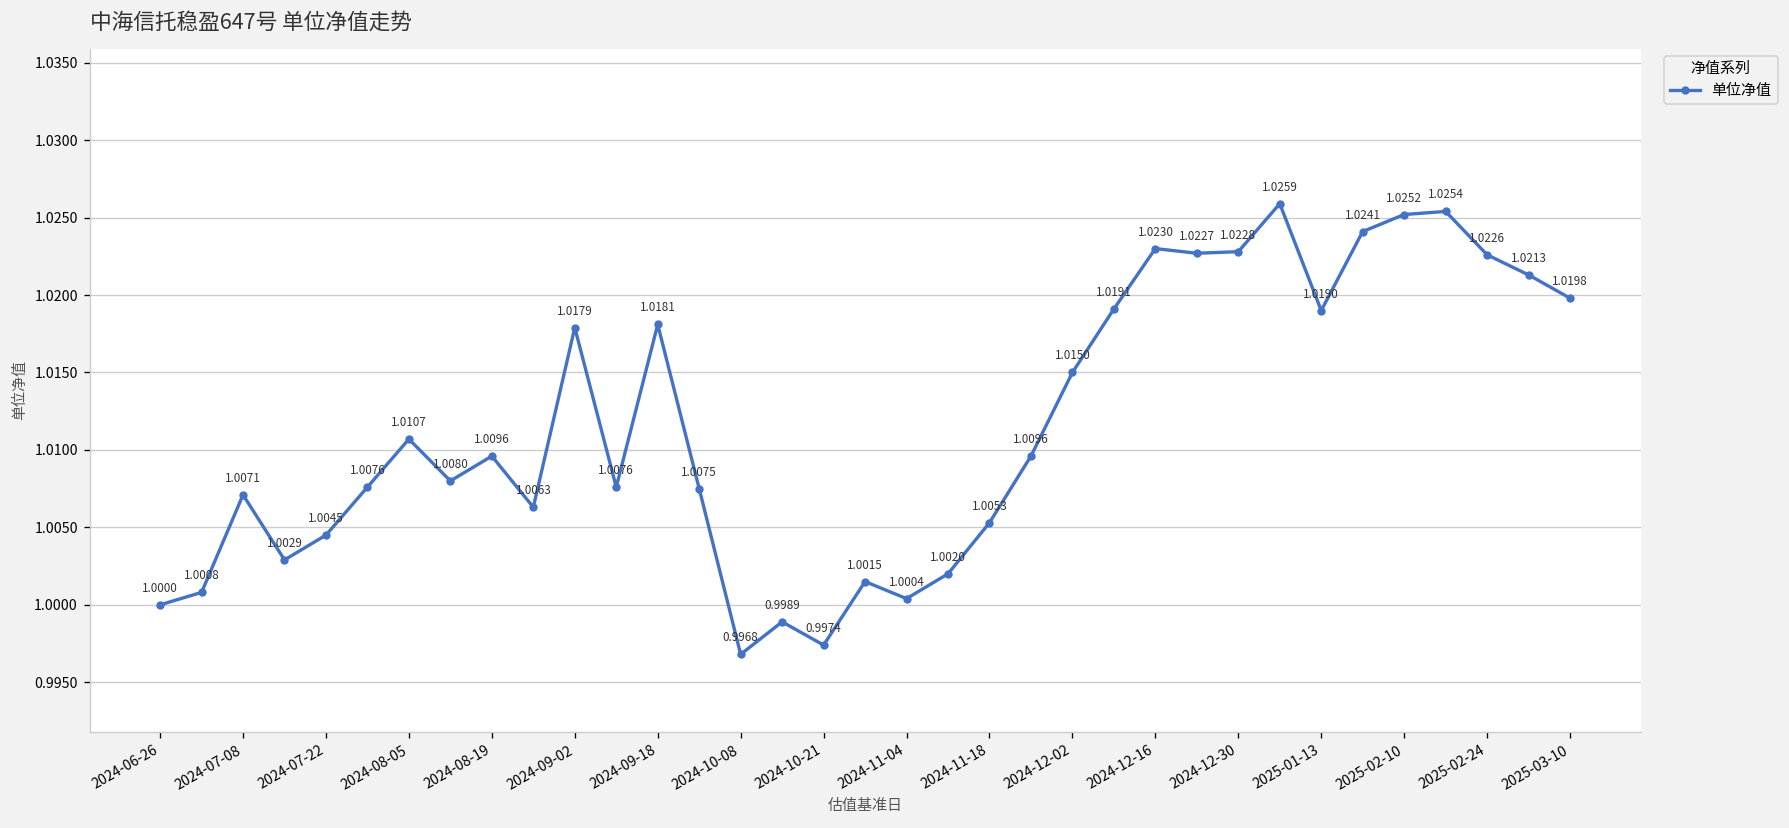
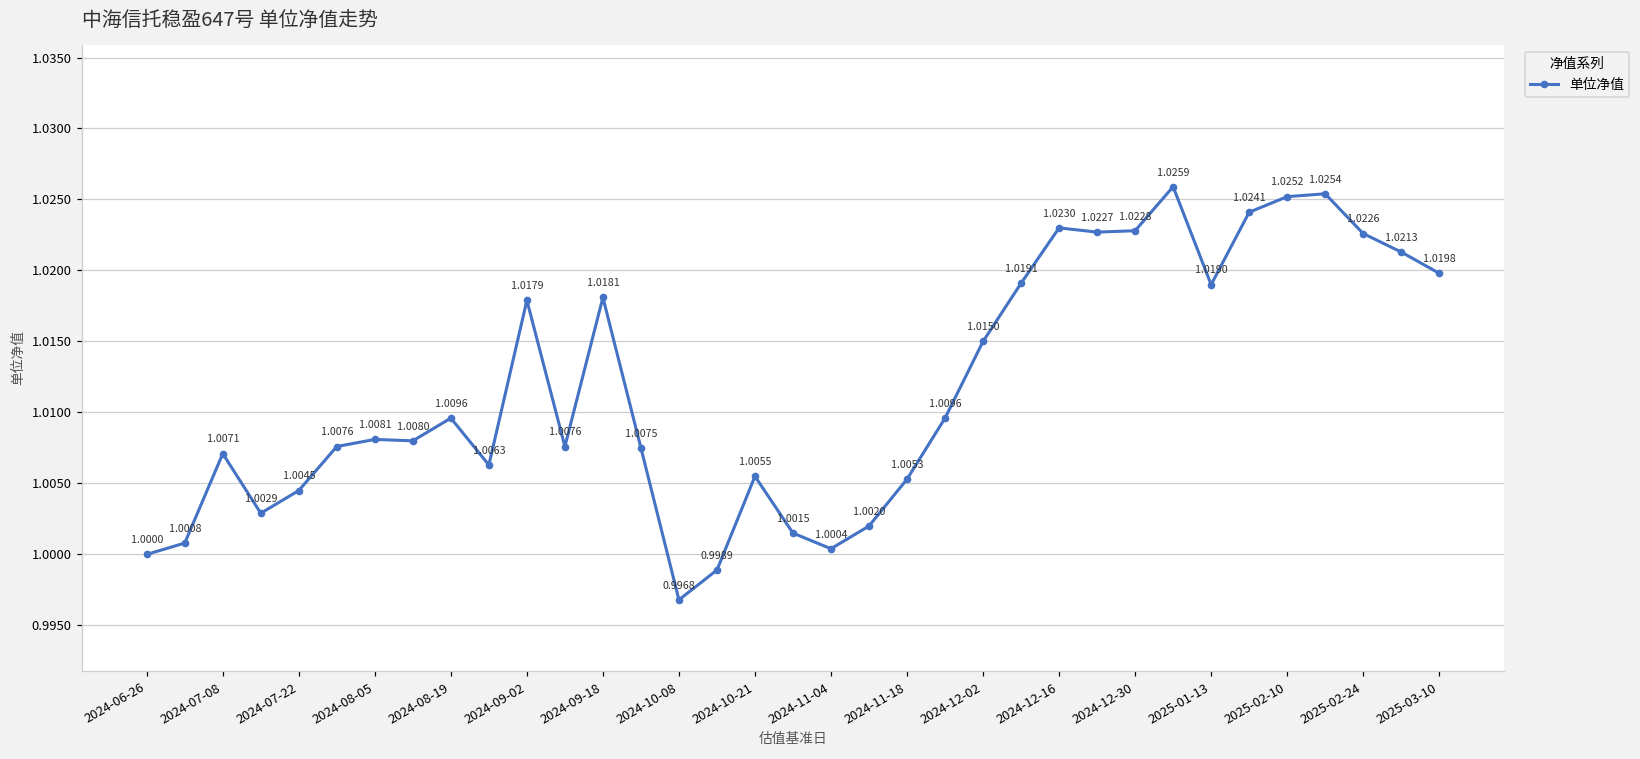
  {
    "2024-06-26": 1.0000,
    "2024-07-08": 1.0071,
    "2024-07-22": 1.0045,
-   "2024-08-05": 1.0107,
+   "2024-08-05": 1.0081,
    "2024-08-19": 1.0096,
    "2024-09-02": 1.0179,
    "2024-09-18": 1.0181,
    "2024-10-08": 0.9968,
-   "2024-10-21": 0.9974,
+   "2024-10-21": 1.0055,
    "2024-11-04": 1.0004,
    "2024-11-18": 1.0053,
    "2024-12-02": 1.0150,
    "2024-12-16": 1.0230,
    "2024-12-30": 1.0228,
    "2025-01-13": 1.0190,
    "2025-02-10": 1.0252,
    "2025-02-24": 1.0226,
    "2025-03-10": 1.0198
  }
